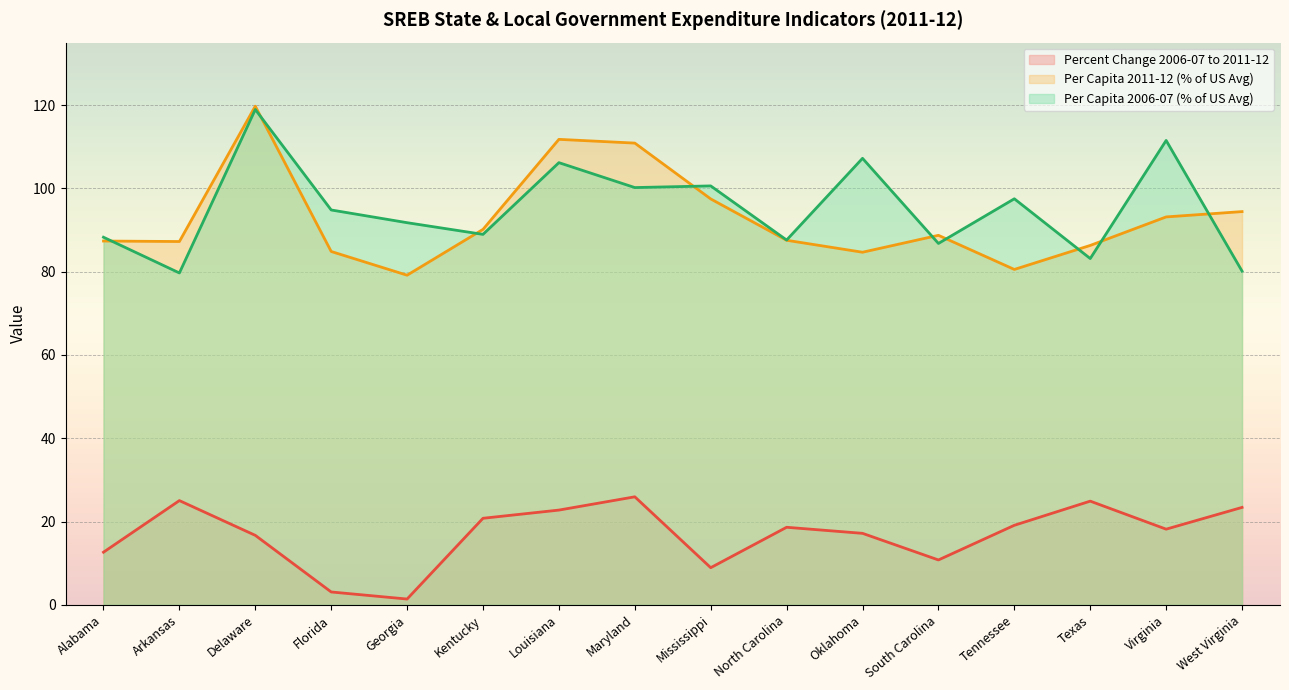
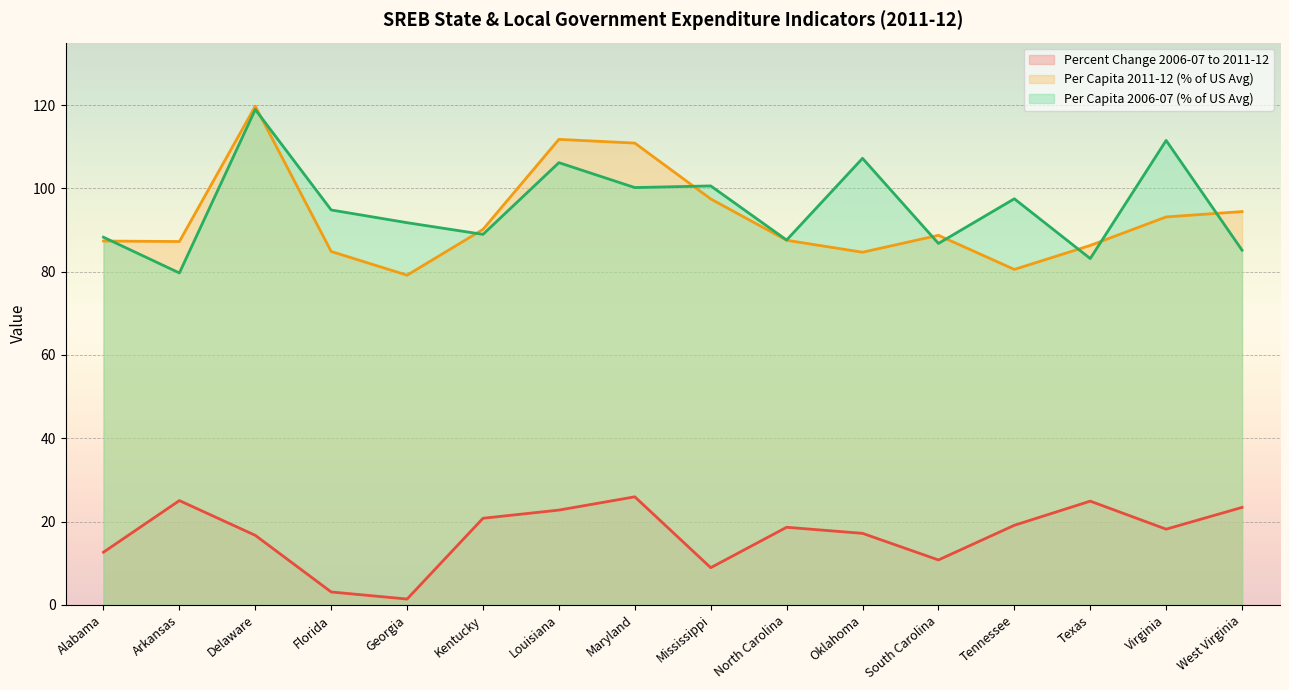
  {
    "Per Capita 2006-07 (% of US Avg)": {
      "Alabama": 88,
      "Arkansas": 80,
      "Delaware": 119,
      "Florida": 95,
      "Georgia": 92,
      "Kentucky": 89,
      "Louisiana": 106,
      "Maryland": 100,
      "Mississippi": 101,
      "Oklahoma": 107,
      "South Carolina": 87,
      "Tennessee": 97,
      "Texas": 83,
      "Virginia": 112,
-     "West Virginia": 80
+     "West Virginia": 85
    }
  }
